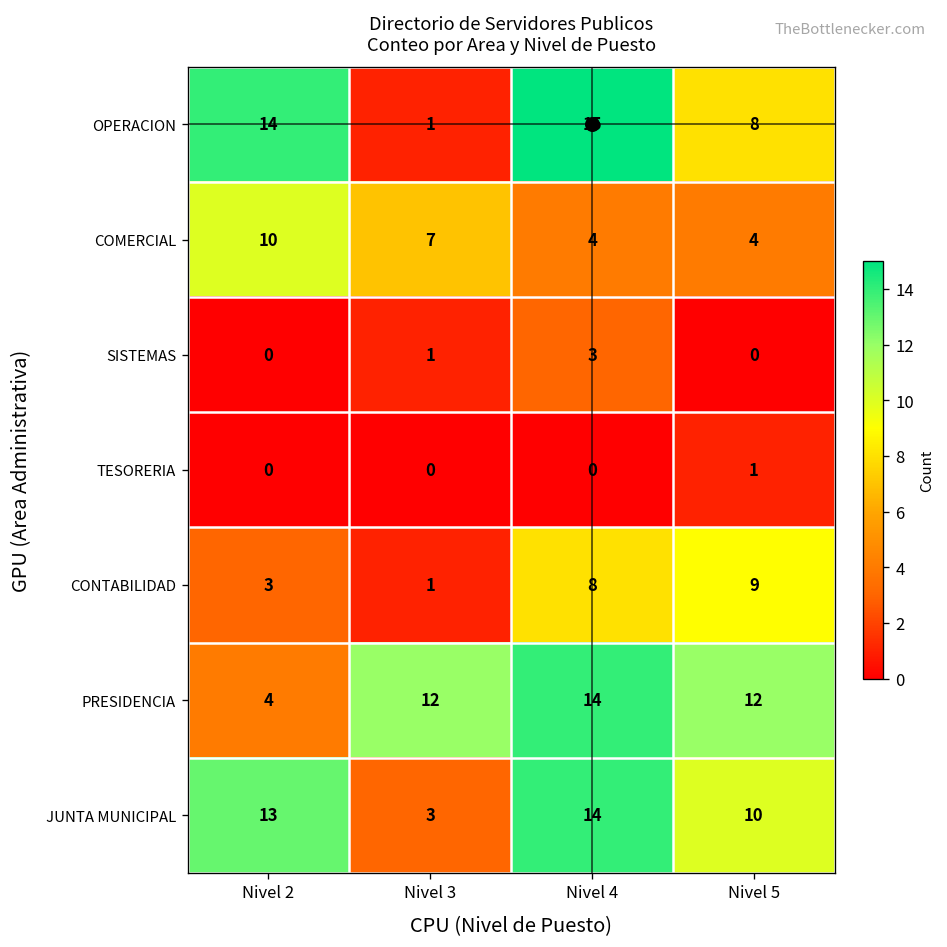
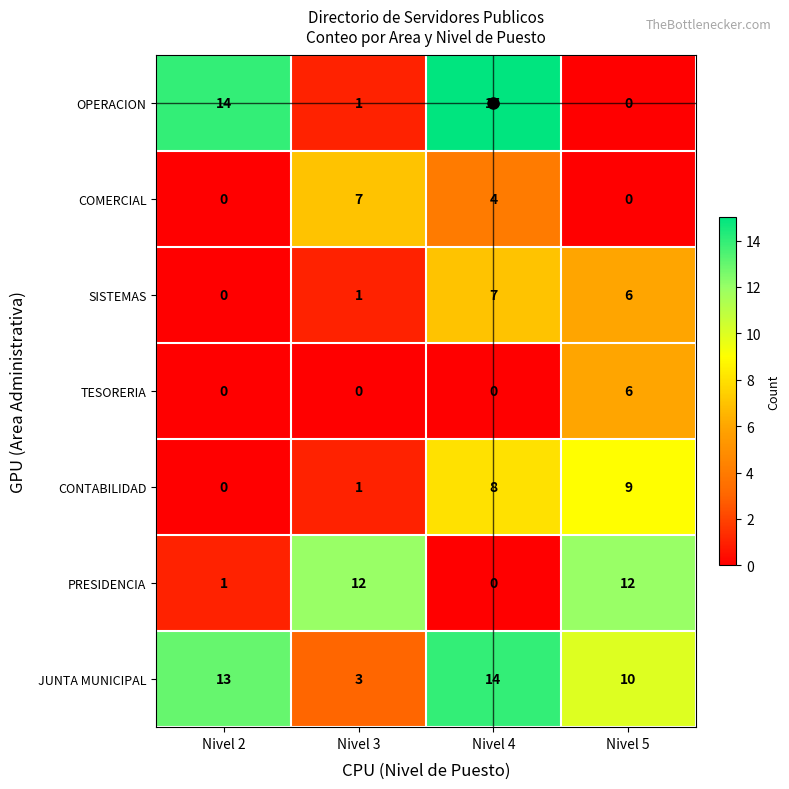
  {
    "OPERACION": {
      "Nivel 2": 14,
      "Nivel 3": 1,
-     "Nivel 5": 8
+     "Nivel 5": 0
    },
    "COMERCIAL": {
-     "Nivel 2": 10,
+     "Nivel 2": 0,
      "Nivel 3": 7,
      "Nivel 4": 4,
-     "Nivel 5": 4
+     "Nivel 5": 0
    },
    "SISTEMAS": {
      "Nivel 2": 0,
      "Nivel 3": 1,
-     "Nivel 4": 3,
-     "Nivel 5": 0
+     "Nivel 4": 7,
+     "Nivel 5": 6
    },
    "TESORERIA": {
      "Nivel 2": 0,
      "Nivel 3": 0,
      "Nivel 4": 0,
-     "Nivel 5": 1
+     "Nivel 5": 6
    },
    "CONTABILIDAD": {
-     "Nivel 2": 3,
+     "Nivel 2": 0,
      "Nivel 3": 1,
      "Nivel 4": 8,
      "Nivel 5": 9
    },
    "PRESIDENCIA": {
-     "Nivel 2": 4,
+     "Nivel 2": 1,
      "Nivel 3": 12,
-     "Nivel 4": 14,
+     "Nivel 4": 0,
      "Nivel 5": 12
    },
    "JUNTA MUNICIPAL": {
      "Nivel 2": 13,
      "Nivel 3": 3,
      "Nivel 4": 14,
      "Nivel 5": 10
    }
  }
